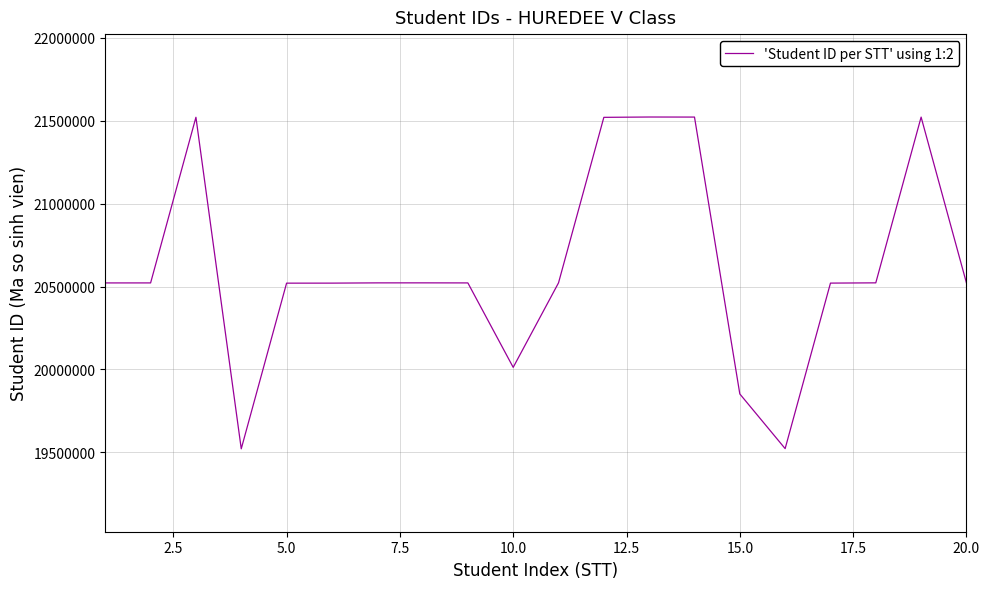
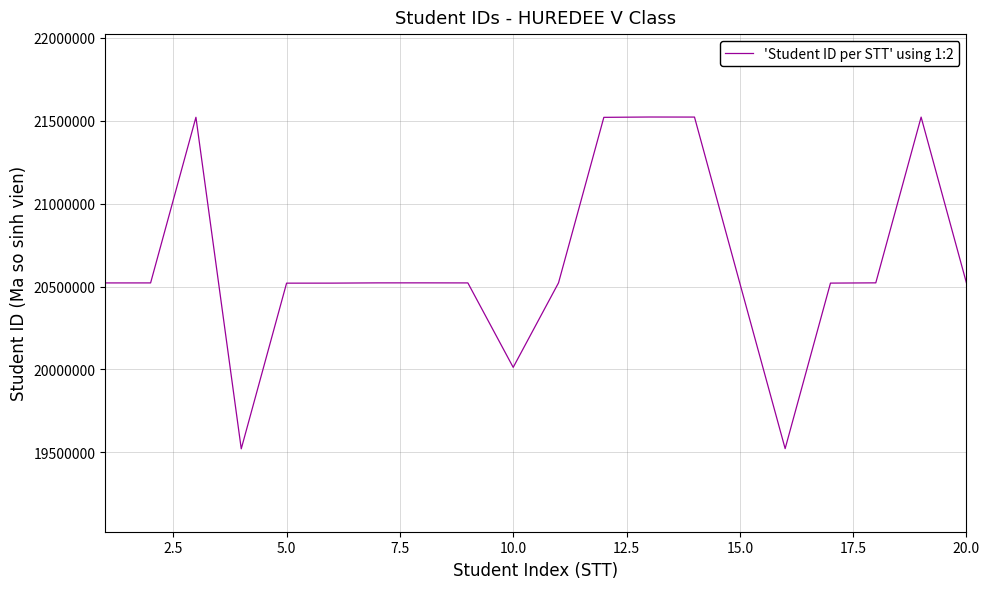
  {
    "5.0": 20520000,
    "10.0": 20010000,
-   "15.0": 19850000,
+   "15.0": 20520000,
    "20.0": 20520000
  }
